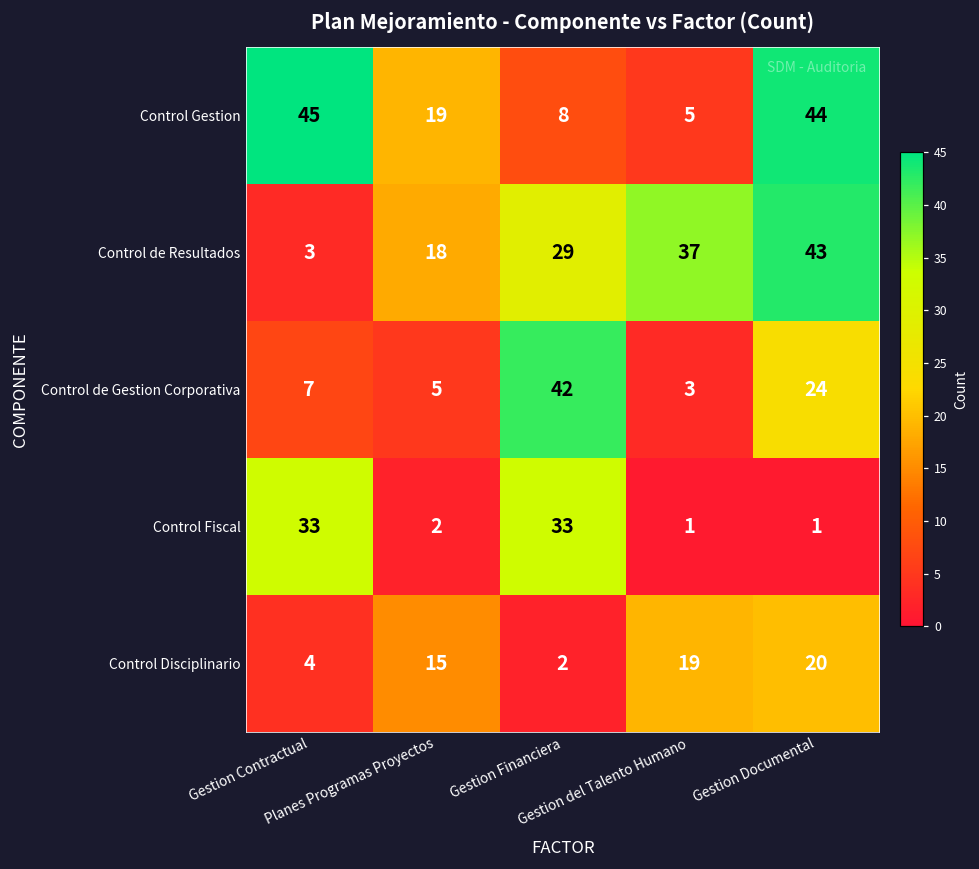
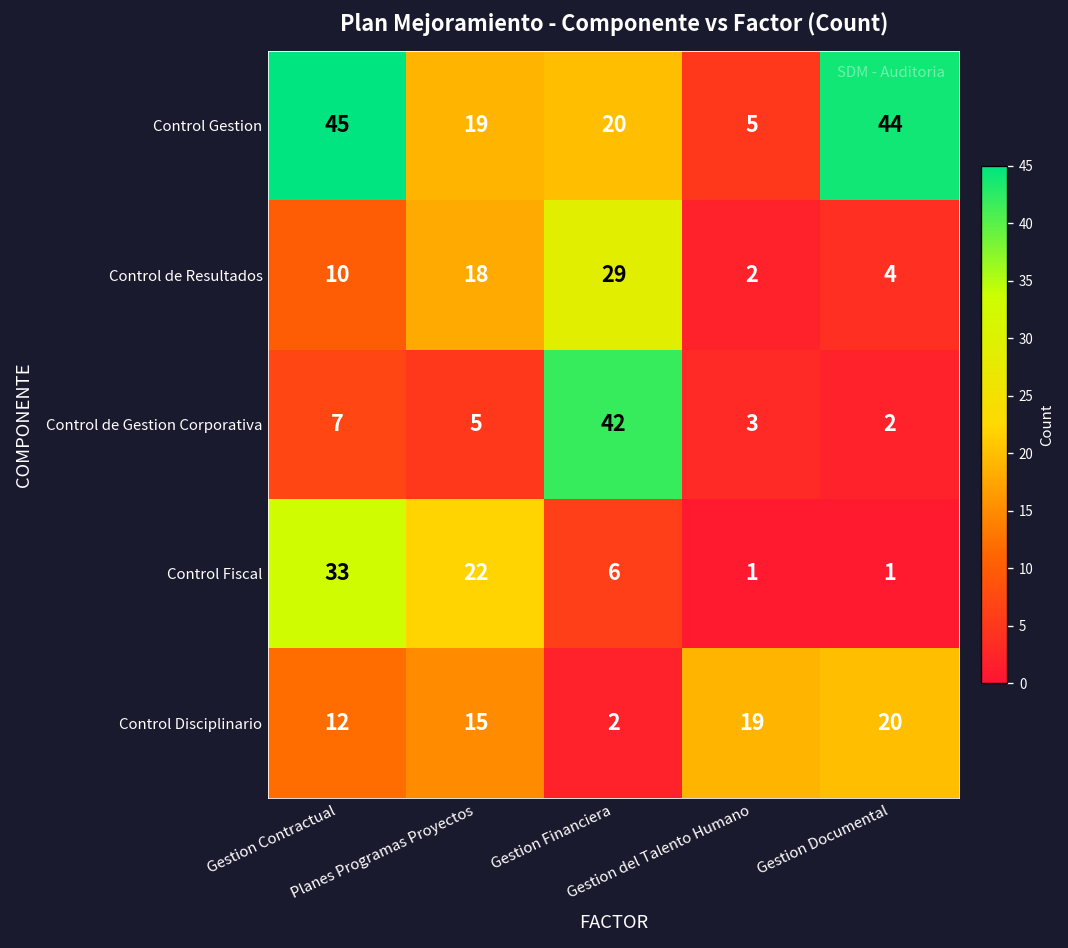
  {
    "Control Gestion": {
      "Gestion Contractual": 45,
      "Planes Programas Proyectos": 19,
-     "Gestion Financiera": 8,
+     "Gestion Financiera": 20,
      "Gestion del Talento Humano": 5
    },
    "Control de Resultados": {
-     "Gestion Contractual": 3,
+     "Gestion Contractual": 10,
      "Planes Programas Proyectos": 18,
      "Gestion Financiera": 29,
-     "Gestion del Talento Humano": 37,
-     "Gestion Documental": 43
+     "Gestion del Talento Humano": 2,
+     "Gestion Documental": 4
    },
    "Control de Gestion Corporativa": {
      "Gestion Contractual": 7,
      "Planes Programas Proyectos": 5,
      "Gestion Financiera": 42,
      "Gestion del Talento Humano": 3,
-     "Gestion Documental": 24
+     "Gestion Documental": 2
    },
    "Control Fiscal": {
      "Gestion Contractual": 33,
-     "Planes Programas Proyectos": 2,
-     "Gestion Financiera": 33,
+     "Planes Programas Proyectos": 22,
+     "Gestion Financiera": 6,
      "Gestion del Talento Humano": 1,
      "Gestion Documental": 1
    },
    "Control Disciplinario": {
-     "Gestion Contractual": 4,
+     "Gestion Contractual": 12,
      "Planes Programas Proyectos": 15,
      "Gestion Financiera": 2,
      "Gestion del Talento Humano": 19,
      "Gestion Documental": 20
    }
  }
